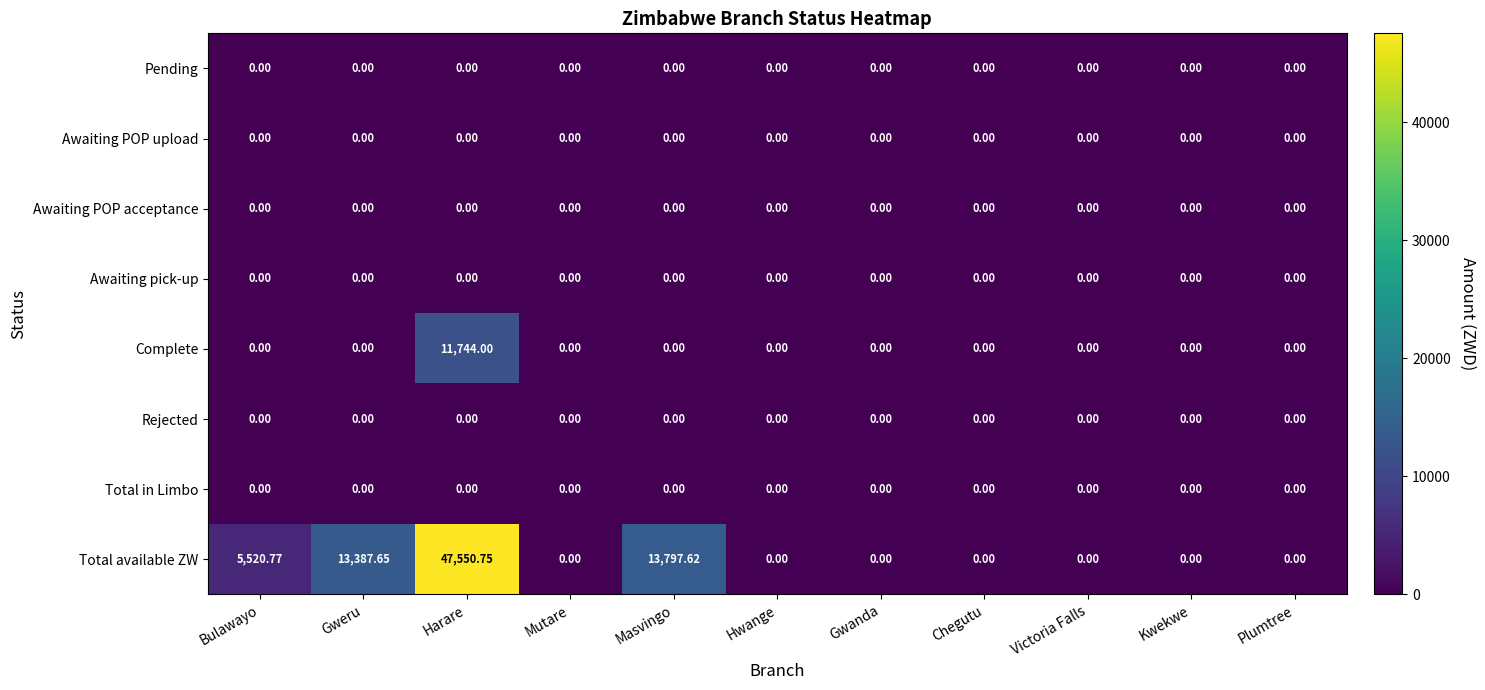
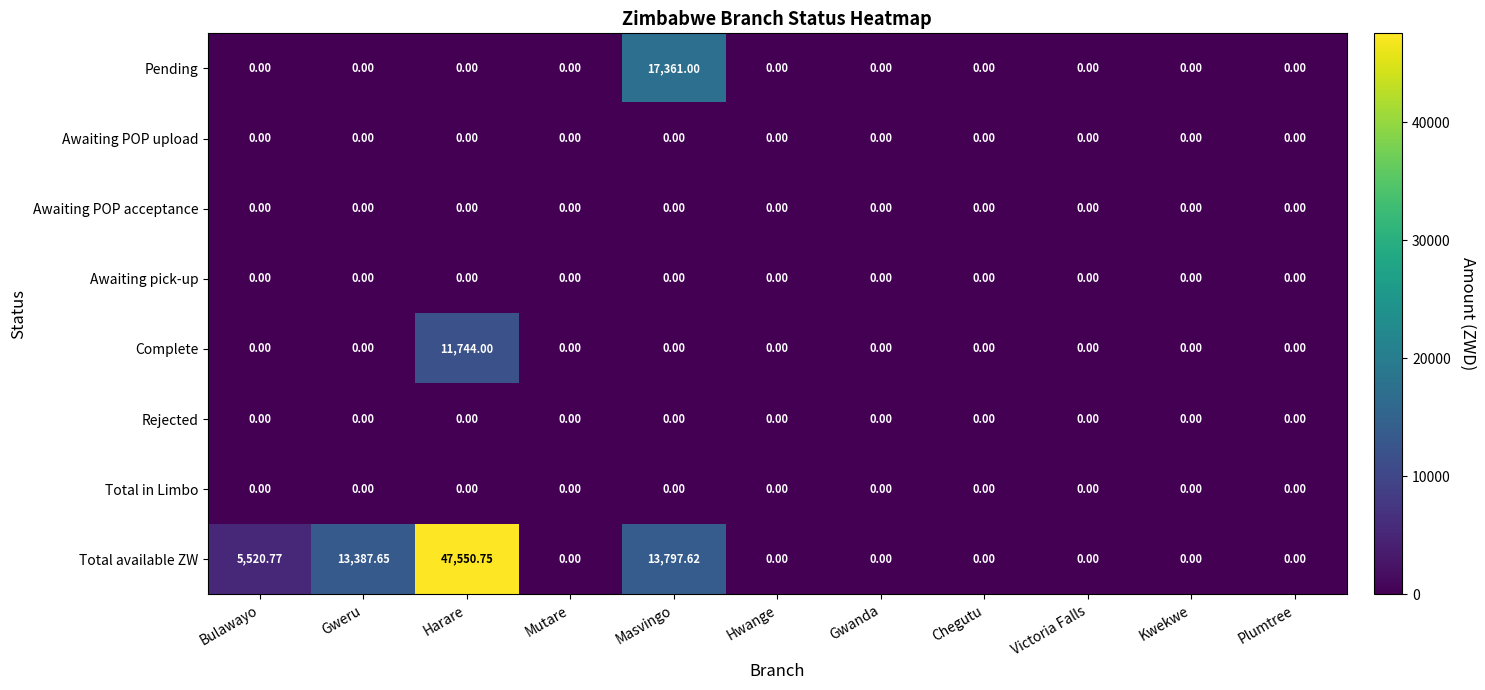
  {
    "Pending": {
      "Bulawayo": "0.00",
      "Gweru": "0.00",
      "Harare": "0.00",
      "Mutare": "0.00",
-     "Masvingo": "0.00",
+     "Masvingo": "17,361.00",
      "Hwange": "0.00",
      "Gwanda": "0.00",
      "Chegutu": "0.00",
      "Victoria Falls": "0.00",
      "Kwekwe": "0.00",
      "Plumtree": "0.00"
    },
    "Awaiting POP upload": {
      "Bulawayo": "0.00",
      "Gweru": "0.00",
      "Harare": "0.00",
      "Mutare": "0.00",
      "Masvingo": "0.00",
      "Hwange": "0.00",
      "Gwanda": "0.00",
      "Chegutu": "0.00",
      "Victoria Falls": "0.00",
      "Kwekwe": "0.00",
      "Plumtree": "0.00"
    },
    "Awaiting POP acceptance": {
      "Bulawayo": "0.00",
      "Gweru": "0.00",
      "Harare": "0.00",
      "Mutare": "0.00",
      "Masvingo": "0.00",
      "Hwange": "0.00",
      "Gwanda": "0.00",
      "Chegutu": "0.00",
      "Victoria Falls": "0.00",
      "Kwekwe": "0.00",
      "Plumtree": "0.00"
    },
    "Awaiting pick-up": {
      "Bulawayo": "0.00",
      "Gweru": "0.00",
      "Harare": "0.00",
      "Mutare": "0.00",
      "Masvingo": "0.00",
      "Hwange": "0.00",
      "Gwanda": "0.00",
      "Chegutu": "0.00",
      "Victoria Falls": "0.00",
      "Kwekwe": "0.00",
      "Plumtree": "0.00"
    },
    "Complete": {
      "Bulawayo": "0.00",
      "Gweru": "0.00",
      "Harare": "11,744.00",
      "Mutare": "0.00",
      "Masvingo": "0.00",
      "Hwange": "0.00",
      "Gwanda": "0.00",
      "Chegutu": "0.00",
      "Victoria Falls": "0.00",
      "Kwekwe": "0.00",
      "Plumtree": "0.00"
    },
    "Rejected": {
      "Bulawayo": "0.00",
      "Gweru": "0.00",
      "Harare": "0.00",
      "Mutare": "0.00",
      "Masvingo": "0.00",
      "Hwange": "0.00",
      "Gwanda": "0.00",
      "Chegutu": "0.00",
      "Victoria Falls": "0.00",
      "Kwekwe": "0.00",
      "Plumtree": "0.00"
    },
    "Total in Limbo": {
      "Bulawayo": "0.00",
      "Gweru": "0.00",
      "Harare": "0.00",
      "Mutare": "0.00",
      "Masvingo": "0.00",
      "Hwange": "0.00",
      "Gwanda": "0.00",
      "Chegutu": "0.00",
      "Victoria Falls": "0.00",
      "Kwekwe": "0.00",
      "Plumtree": "0.00"
    },
    "Total available ZW": {
      "Bulawayo": "5,520.77",
      "Gweru": "13,387.65",
      "Harare": "47,550.75",
      "Mutare": "0.00",
      "Masvingo": "13,797.62",
      "Hwange": "0.00",
      "Gwanda": "0.00",
      "Chegutu": "0.00",
      "Victoria Falls": "0.00",
      "Kwekwe": "0.00",
      "Plumtree": "0.00"
    }
  }
